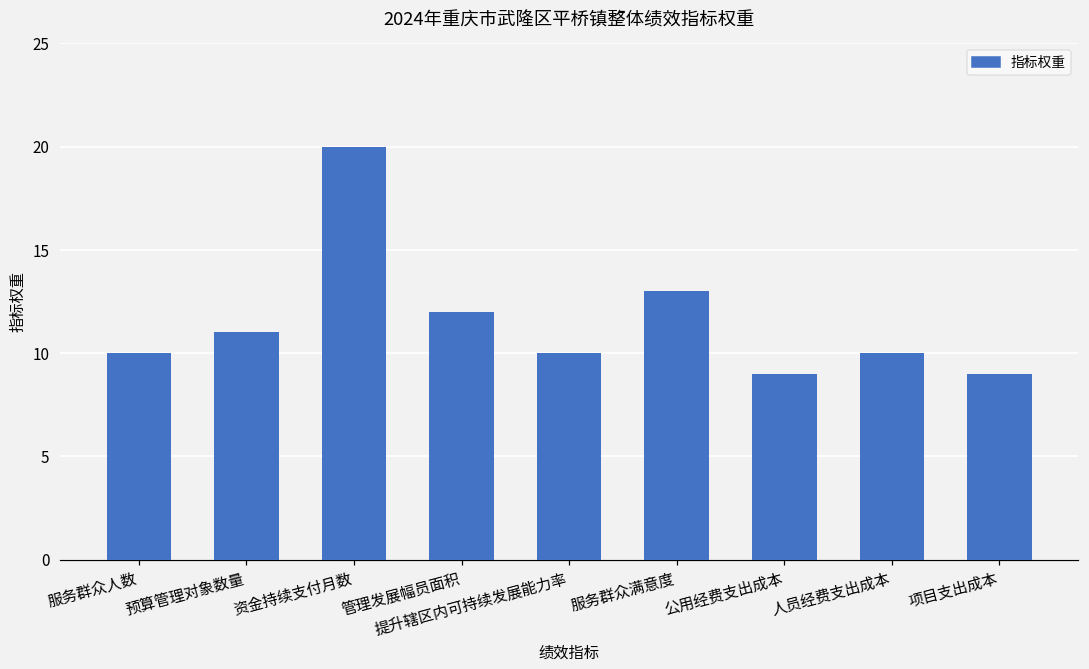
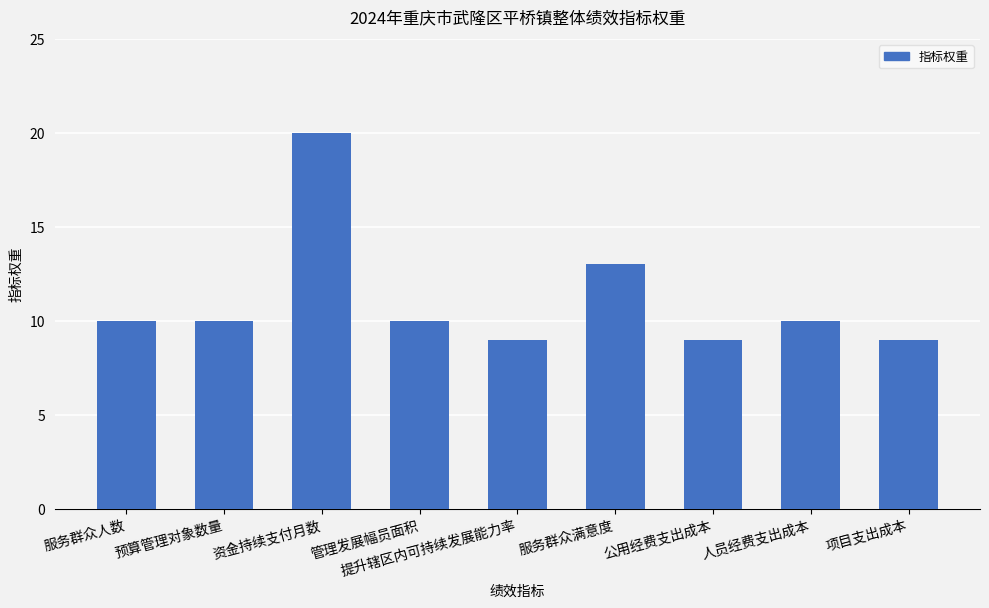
  {
    "服务群众人数": 10,
-   "预算管理对象数量": 11,
+   "预算管理对象数量": 10,
    "资金持续支付月数": 20,
-   "管理发展幅员面积": 12,
-   "提升辖区内可持续发展能力率": 10,
+   "管理发展幅员面积": 10,
+   "提升辖区内可持续发展能力率": 9,
    "服务群众满意度": 13,
    "公用经费支出成本": 9,
    "人员经费支出成本": 10,
    "项目支出成本": 9
  }
